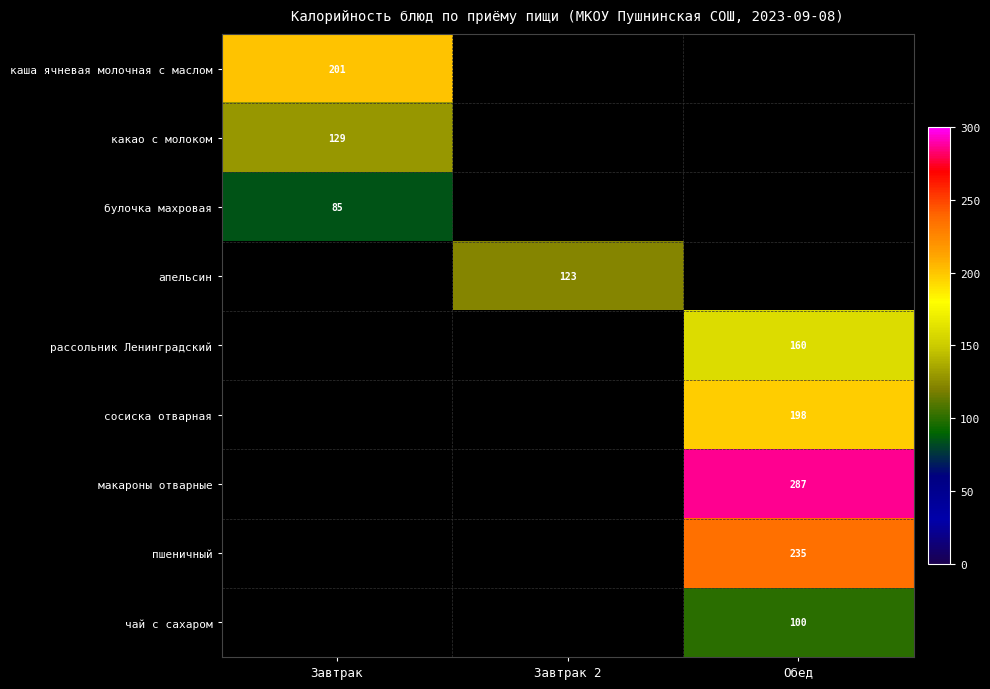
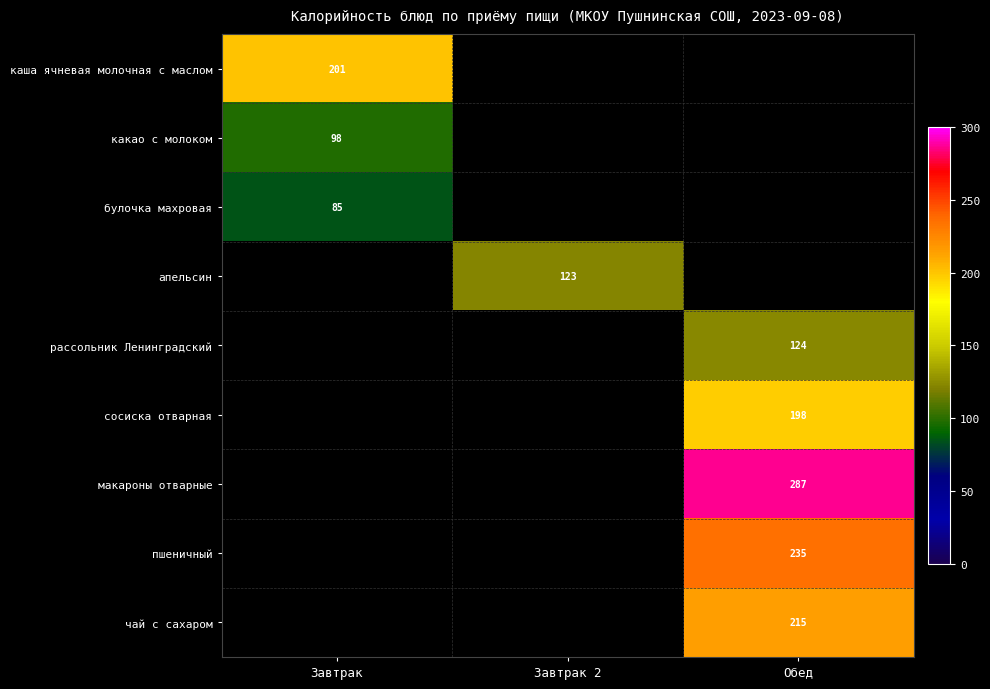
  {
    "каша ячневая молочная с маслом": {
      "Завтрак": 201
    },
    "какао с молоком": {
-     "Завтрак": 129
+     "Завтрак": 98
    },
    "булочка махровая": {
      "Завтрак": 85
    },
    "апельсин": {
      "Завтрак 2": 123
    },
    "рассольник Ленинградский": {
-     "Обед": 160
+     "Обед": 124
    },
    "сосиска отварная": {
      "Обед": 198
    },
    "макароны отварные": {
      "Обед": 287
    },
    "пшеничный": {
      "Обед": 235
    },
    "чай с сахаром": {
-     "Обед": 100
+     "Обед": 215
    }
  }
